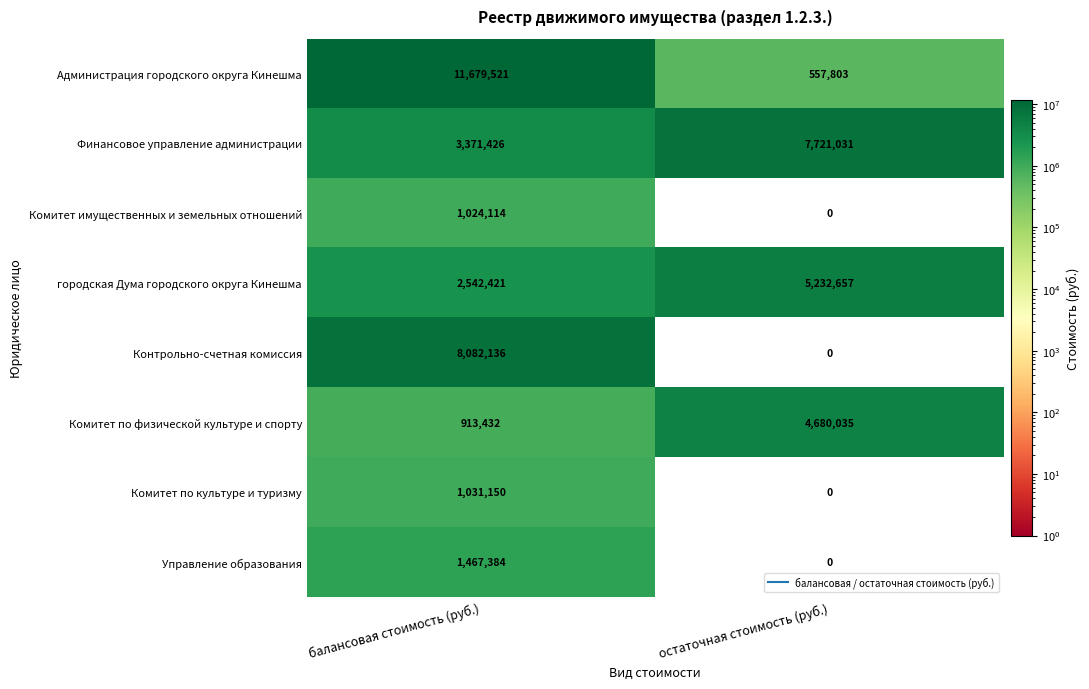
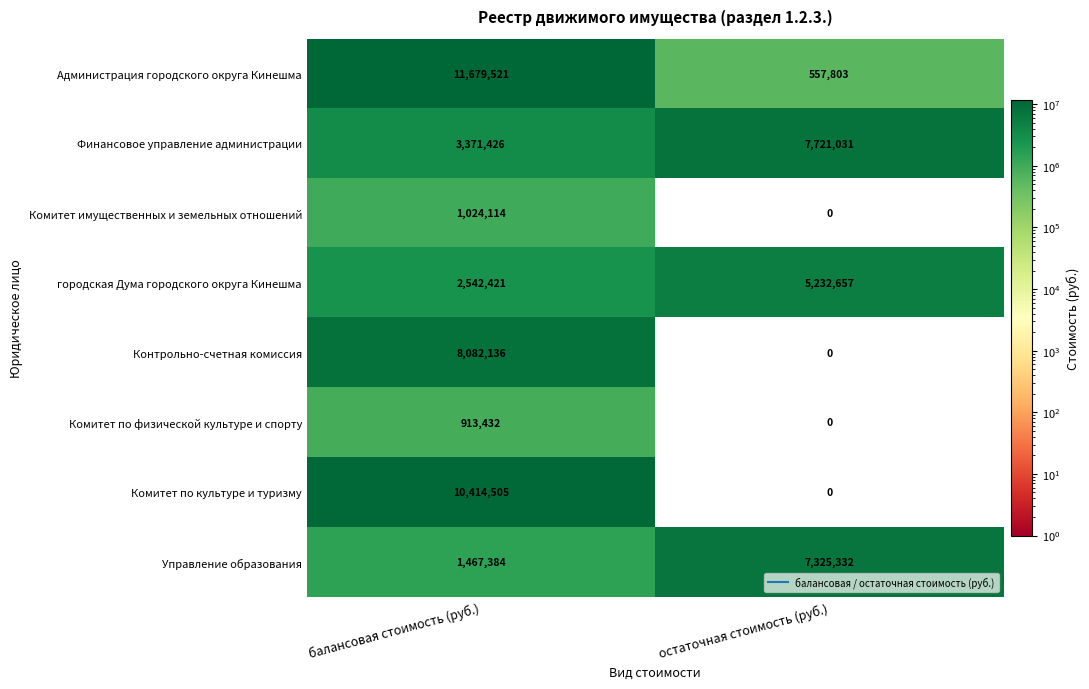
  {
    "Администрация городского округа Кинешма": {
      "балансовая стоимость (руб.)": "11,679,521",
      "остаточная стоимость (руб.)": "557,803"
    },
    "Финансовое управление администрации": {
      "балансовая стоимость (руб.)": "3,371,426",
      "остаточная стоимость (руб.)": "7,721,031"
    },
    "Комитет имущественных и земельных отношений": {
      "балансовая стоимость (руб.)": "1,024,114",
      "остаточная стоимость (руб.)": "0"
    },
    "городская Дума городского округа Кинешма": {
      "балансовая стоимость (руб.)": "2,542,421",
      "остаточная стоимость (руб.)": "5,232,657"
    },
    "Контрольно-счетная комиссия": {
      "балансовая стоимость (руб.)": "8,082,136",
      "остаточная стоимость (руб.)": "0"
    },
    "Комитет по физической культуре и спорту": {
      "балансовая стоимость (руб.)": "913,432",
-     "остаточная стоимость (руб.)": "4,680,035"
+     "остаточная стоимость (руб.)": "0"
    },
    "Комитет по культуре и туризму": {
-     "балансовая стоимость (руб.)": "1,031,150",
+     "балансовая стоимость (руб.)": "10,414,505",
      "остаточная стоимость (руб.)": "0"
    },
    "Управление образования": {
      "балансовая стоимость (руб.)": "1,467,384",
-     "остаточная стоимость (руб.)": "0"
+     "остаточная стоимость (руб.)": "7,325,332"
    }
  }
